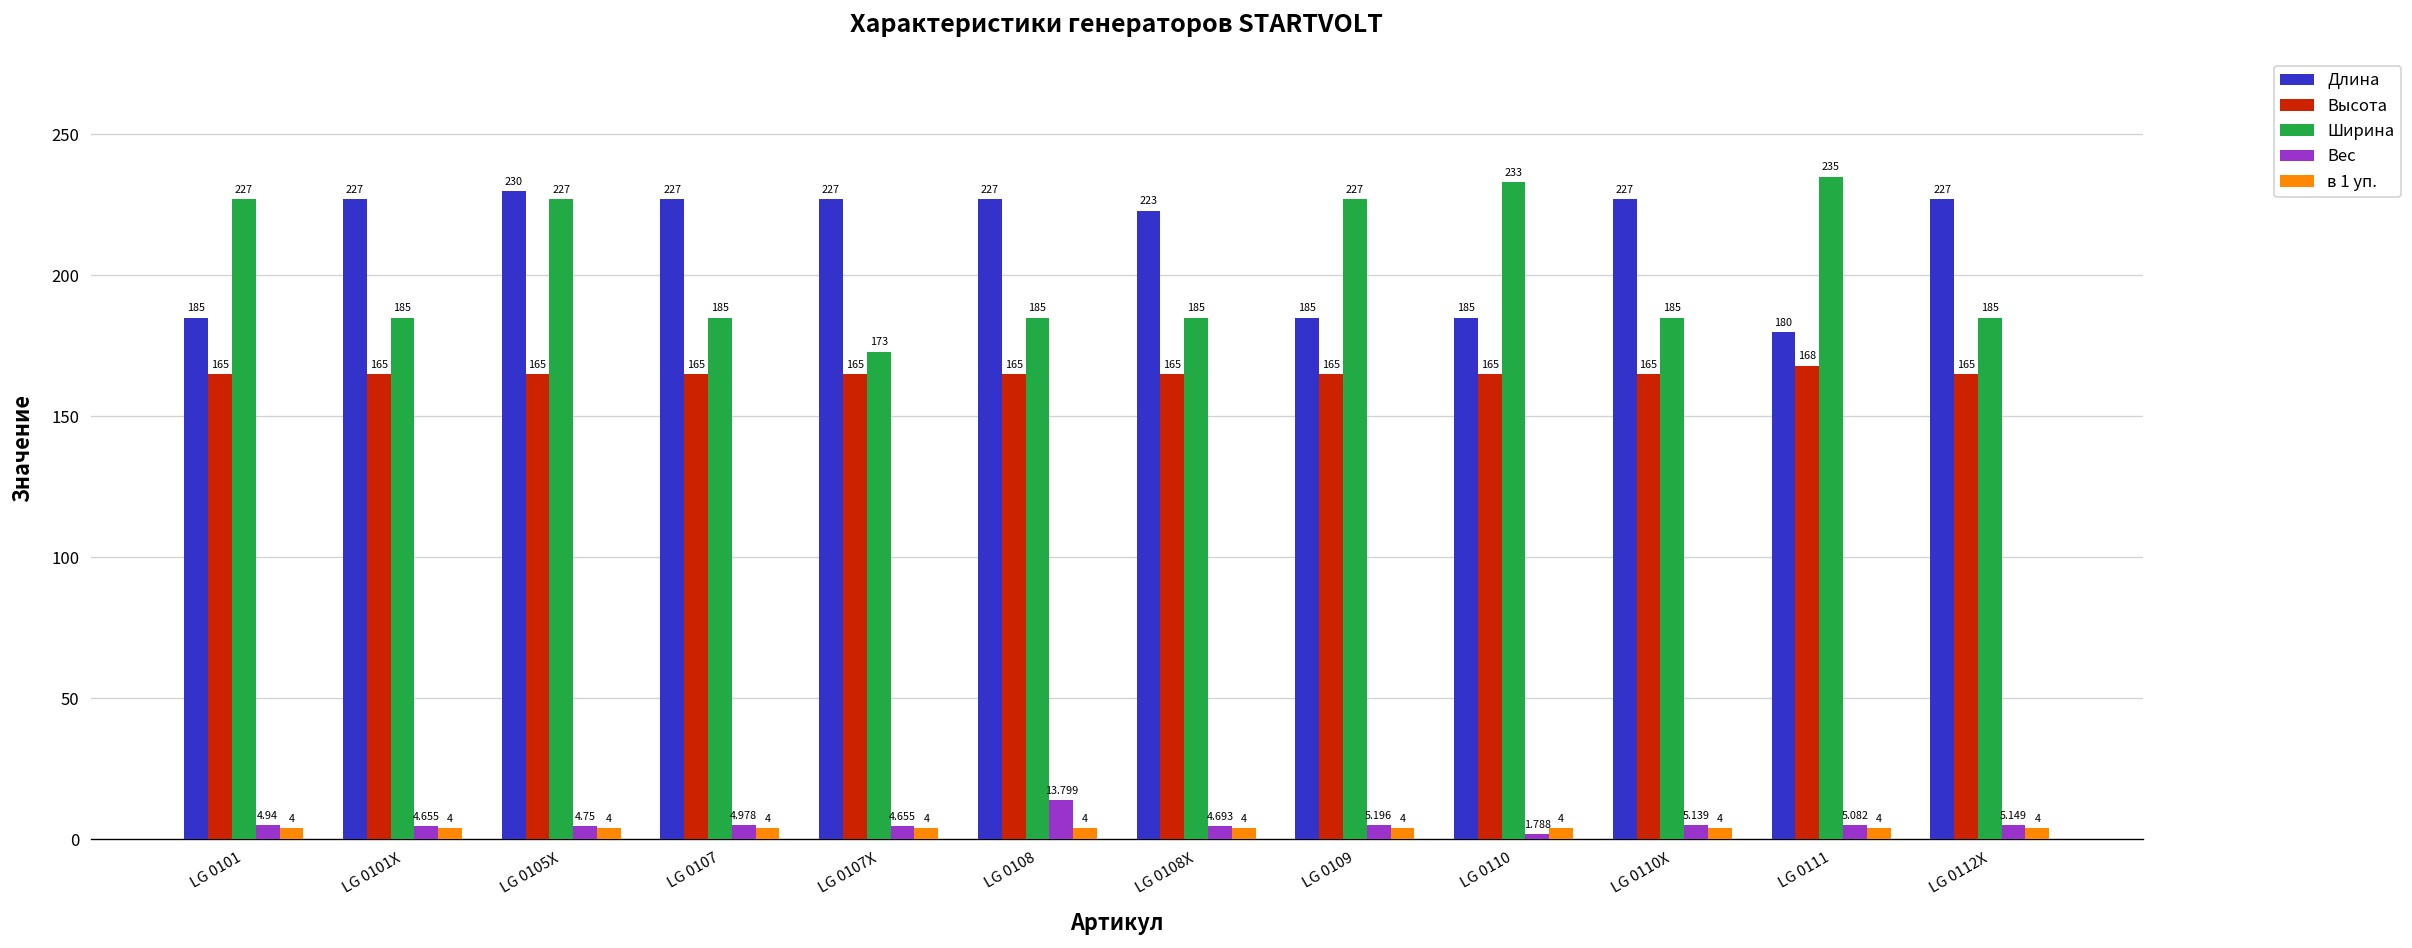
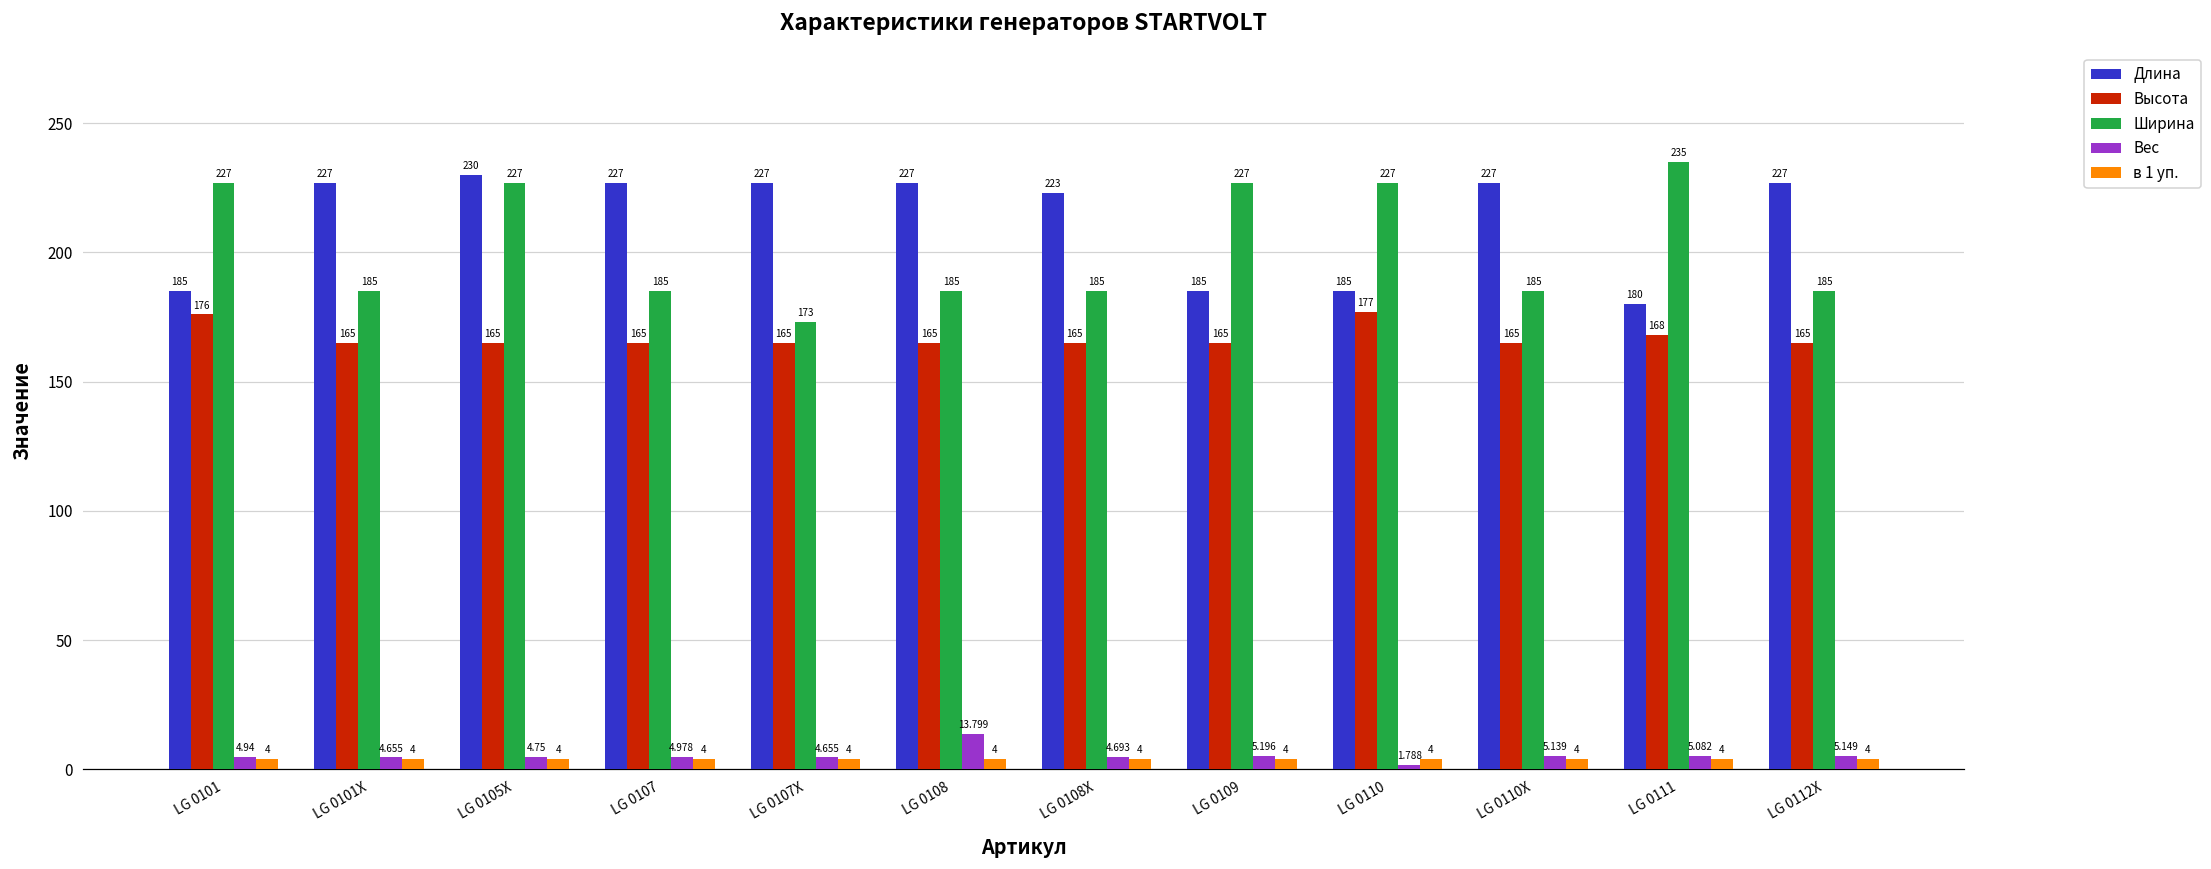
  {
    "Длина": {
      "LG 0101": 185,
      "LG 0101X": 227,
      "LG 0105X": 230,
      "LG 0107": 227,
      "LG 0107X": 227,
      "LG 0108": 227,
      "LG 0108X": 223,
      "LG 0109": 185,
      "LG 0110": 185,
      "LG 0110X": 227,
      "LG 0111": 180,
      "LG 0112X": 227
    },
    "Высота": {
-     "LG 0101": 165,
+     "LG 0101": 176,
      "LG 0101X": 165,
      "LG 0105X": 165,
      "LG 0107": 165,
      "LG 0107X": 165,
      "LG 0108": 165,
      "LG 0108X": 165,
      "LG 0109": 165,
-     "LG 0110": 165,
+     "LG 0110": 177,
      "LG 0110X": 165,
      "LG 0111": 168,
      "LG 0112X": 165
    },
    "Ширина": {
      "LG 0101": 227,
      "LG 0101X": 185,
      "LG 0105X": 227,
      "LG 0107": 185,
      "LG 0107X": 173,
      "LG 0108": 185,
      "LG 0108X": 185,
      "LG 0109": 227,
-     "LG 0110": 233,
+     "LG 0110": 227,
      "LG 0110X": 185,
      "LG 0111": 235,
      "LG 0112X": 185
    },
    "Вес": {
      "LG 0101": 4.94,
      "LG 0101X": 4.655,
      "LG 0105X": 4.75,
      "LG 0107": 4.978,
      "LG 0107X": 4.655,
      "LG 0108": 13.799,
      "LG 0108X": 4.693,
      "LG 0109": 5.196,
      "LG 0110": 1.788,
      "LG 0110X": 5.139,
      "LG 0111": 5.082,
      "LG 0112X": 5.149
    },
    "в 1 уп.": {
      "LG 0101": 4,
      "LG 0101X": 4,
      "LG 0105X": 4,
      "LG 0107": 4,
      "LG 0107X": 4,
      "LG 0108": 4,
      "LG 0108X": 4,
      "LG 0109": 4,
      "LG 0110": 4,
      "LG 0110X": 4,
      "LG 0111": 4,
      "LG 0112X": 4
    }
  }
